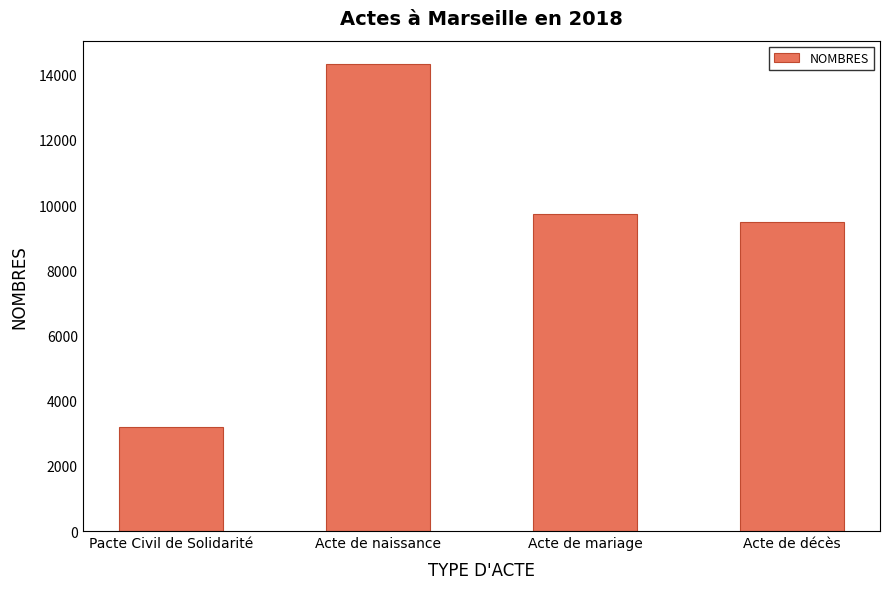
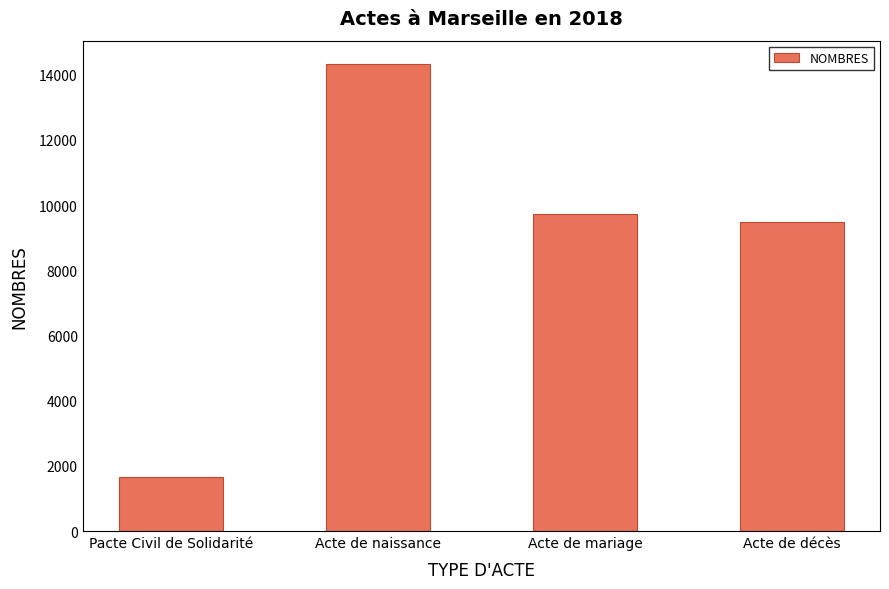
  {
-   "Pacte Civil de Solidarité": 3200,
+   "Pacte Civil de Solidarité": 1700,
    "Acte de naissance": 14300,
    "Acte de mariage": 9700,
    "Acte de décès": 9500
  }
